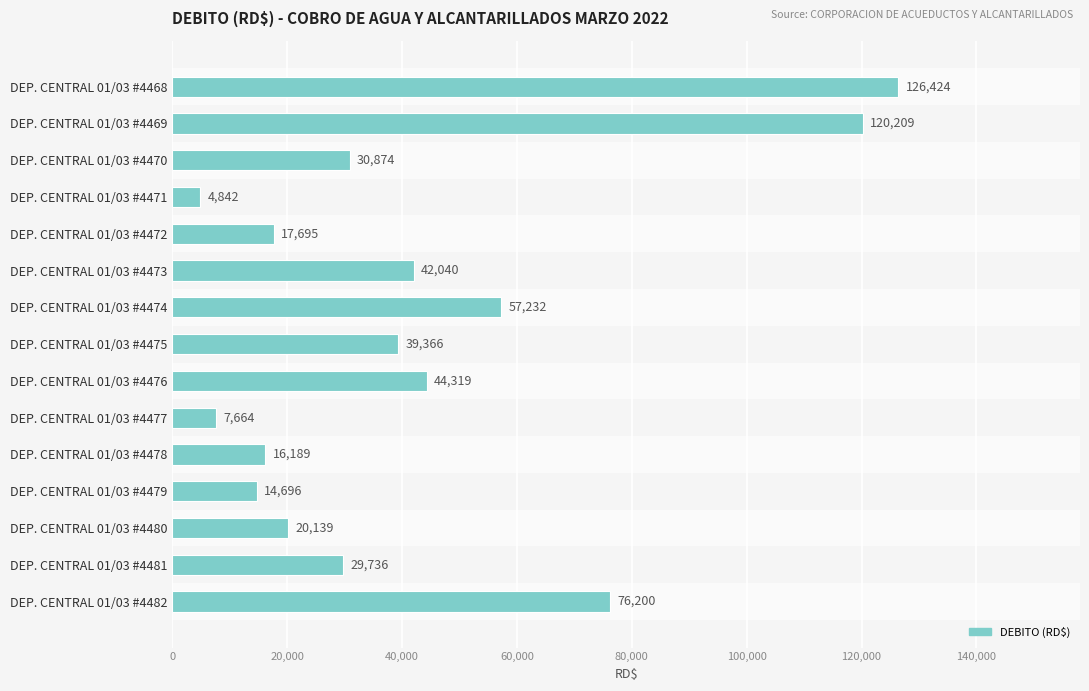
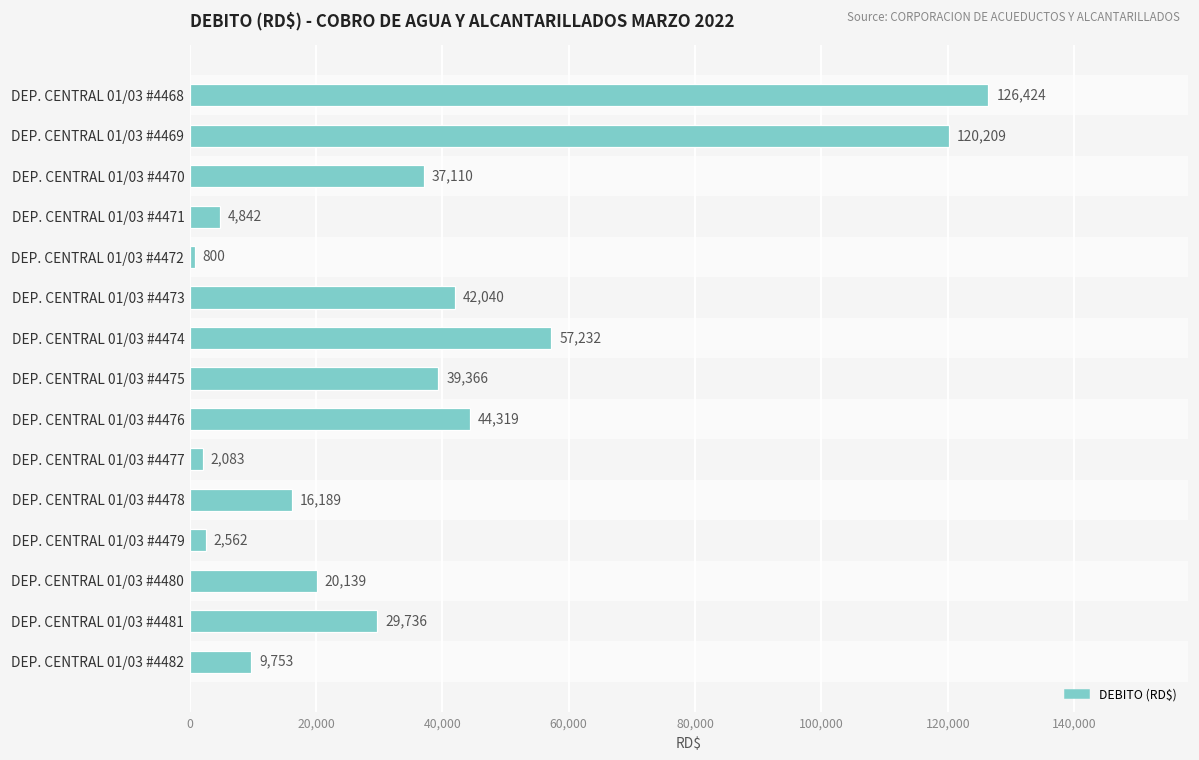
  {
    "DEP. CENTRAL 01/03 #4468": "126,424",
    "DEP. CENTRAL 01/03 #4469": "120,209",
-   "DEP. CENTRAL 01/03 #4470": "30,874",
+   "DEP. CENTRAL 01/03 #4470": "37,110",
    "DEP. CENTRAL 01/03 #4471": "4,842",
-   "DEP. CENTRAL 01/03 #4472": "17,695",
+   "DEP. CENTRAL 01/03 #4472": "800",
    "DEP. CENTRAL 01/03 #4473": "42,040",
    "DEP. CENTRAL 01/03 #4474": "57,232",
    "DEP. CENTRAL 01/03 #4475": "39,366",
    "DEP. CENTRAL 01/03 #4476": "44,319",
-   "DEP. CENTRAL 01/03 #4477": "7,664",
+   "DEP. CENTRAL 01/03 #4477": "2,083",
    "DEP. CENTRAL 01/03 #4478": "16,189",
-   "DEP. CENTRAL 01/03 #4479": "14,696",
+   "DEP. CENTRAL 01/03 #4479": "2,562",
    "DEP. CENTRAL 01/03 #4480": "20,139",
    "DEP. CENTRAL 01/03 #4481": "29,736",
-   "DEP. CENTRAL 01/03 #4482": "76,200"
+   "DEP. CENTRAL 01/03 #4482": "9,753"
  }
